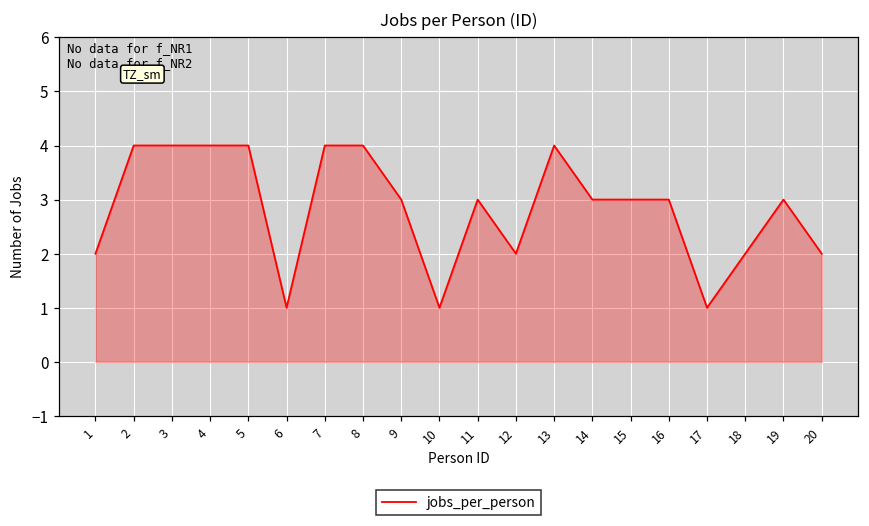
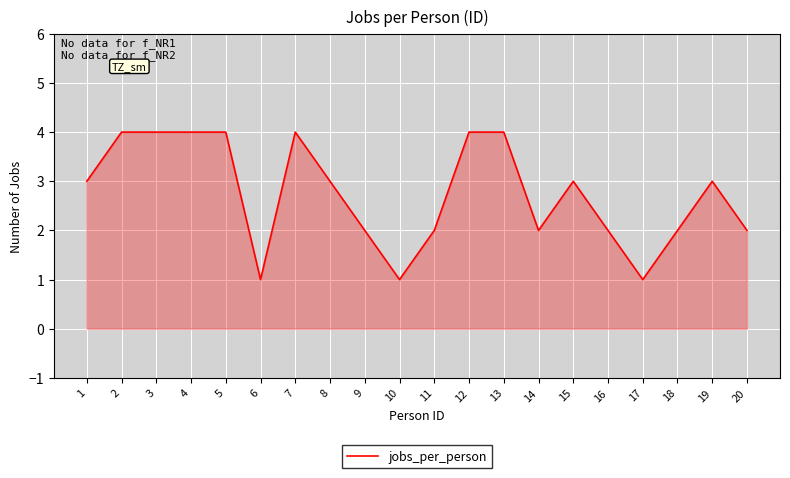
  {
-   "1": 2,
+   "1": 3,
    "2": 4,
    "3": 4,
    "4": 4,
    "5": 4,
    "6": 1,
    "7": 4,
-   "8": 4,
-   "9": 3,
+   "8": 3,
+   "9": 2,
    "10": 1,
-   "11": 3,
-   "12": 2,
+   "11": 2,
+   "12": 4,
    "13": 4,
-   "14": 3,
+   "14": 2,
    "15": 3,
-   "16": 3,
+   "16": 2,
    "17": 1,
    "18": 2,
    "19": 3,
    "20": 2
  }
